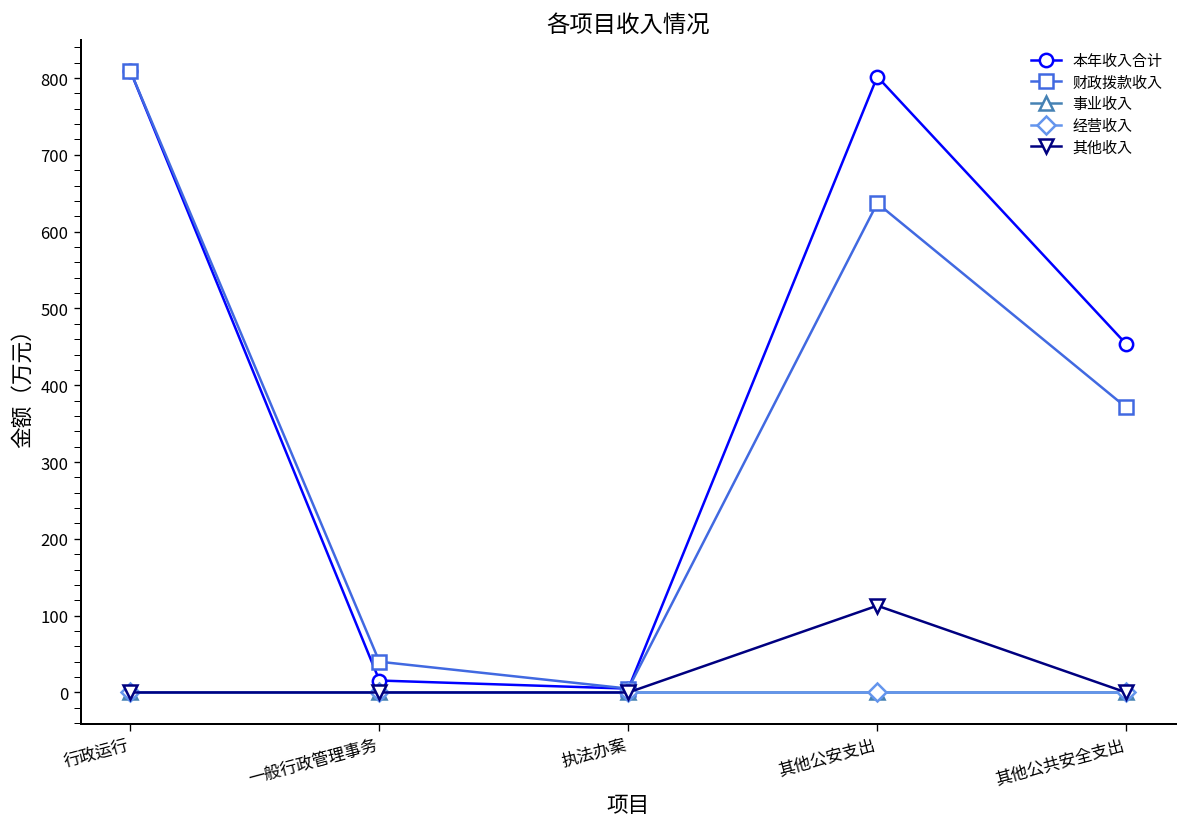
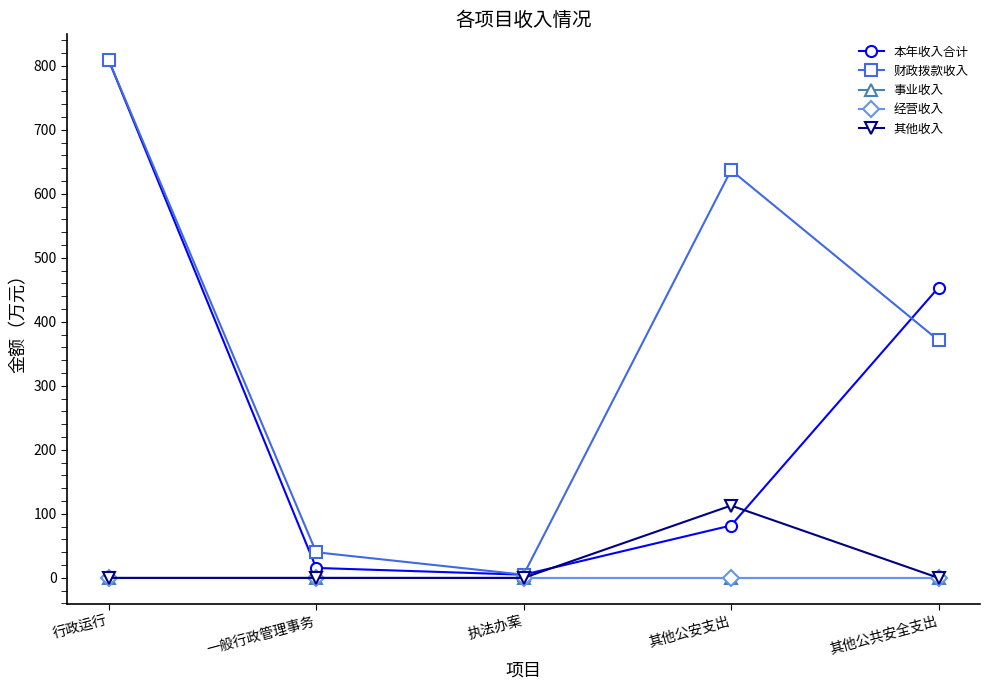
  {
    "本年收入合计": {
      "一般行政管理事务": 20,
-     "其他公安支出": 800,
+     "其他公安支出": 80,
      "其他公共安全支出": 450
    },
    "其他收入": {
      "其他公安支出": 110
    }
  }
